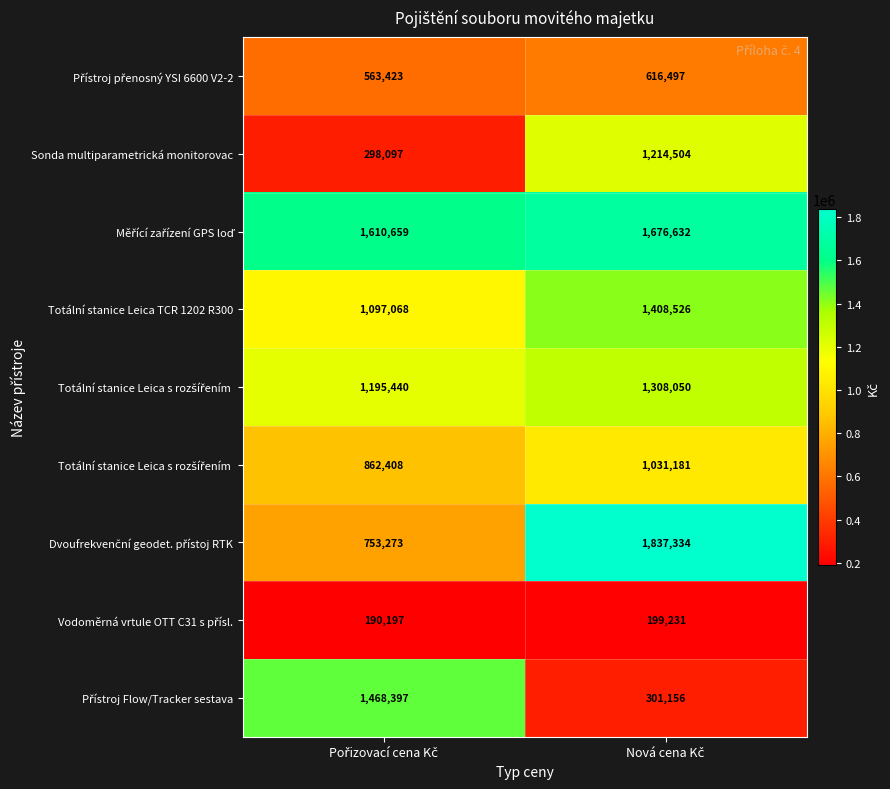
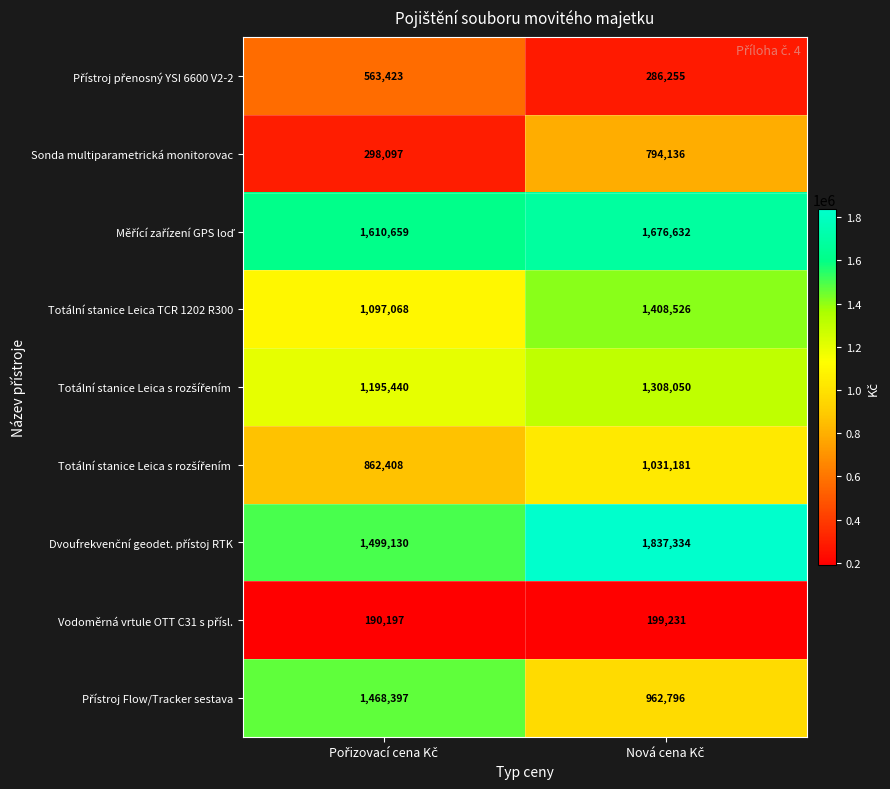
  {
    "Přístroj přenosný YSI 6600 V2-2": {
      "Pořizovací cena Kč": "563,423",
-     "Nová cena Kč": "616,497"
+     "Nová cena Kč": "286,255"
    },
    "Sonda multiparametrická monitorovac": {
      "Pořizovací cena Kč": "298,097",
-     "Nová cena Kč": "1,214,504"
+     "Nová cena Kč": "794,136"
    },
    "Měřící zařízení GPS loď": {
      "Pořizovací cena Kč": "1,610,659",
      "Nová cena Kč": "1,676,632"
    },
    "Totální stanice Leica TCR 1202 R300": {
      "Pořizovací cena Kč": "1,097,068",
      "Nová cena Kč": "1,408,526"
    },
    "Dvoufrekvenční geodet. přístoj RTK": {
-     "Pořizovací cena Kč": "753,273",
+     "Pořizovací cena Kč": "1,499,130",
      "Nová cena Kč": "1,837,334"
    },
    "Vodoměrná vrtule OTT C31 s přísl.": {
      "Pořizovací cena Kč": "190,197",
      "Nová cena Kč": "199,231"
    },
    "Přístroj Flow/Tracker sestava": {
      "Pořizovací cena Kč": "1,468,397",
-     "Nová cena Kč": "301,156"
+     "Nová cena Kč": "962,796"
    }
  }
